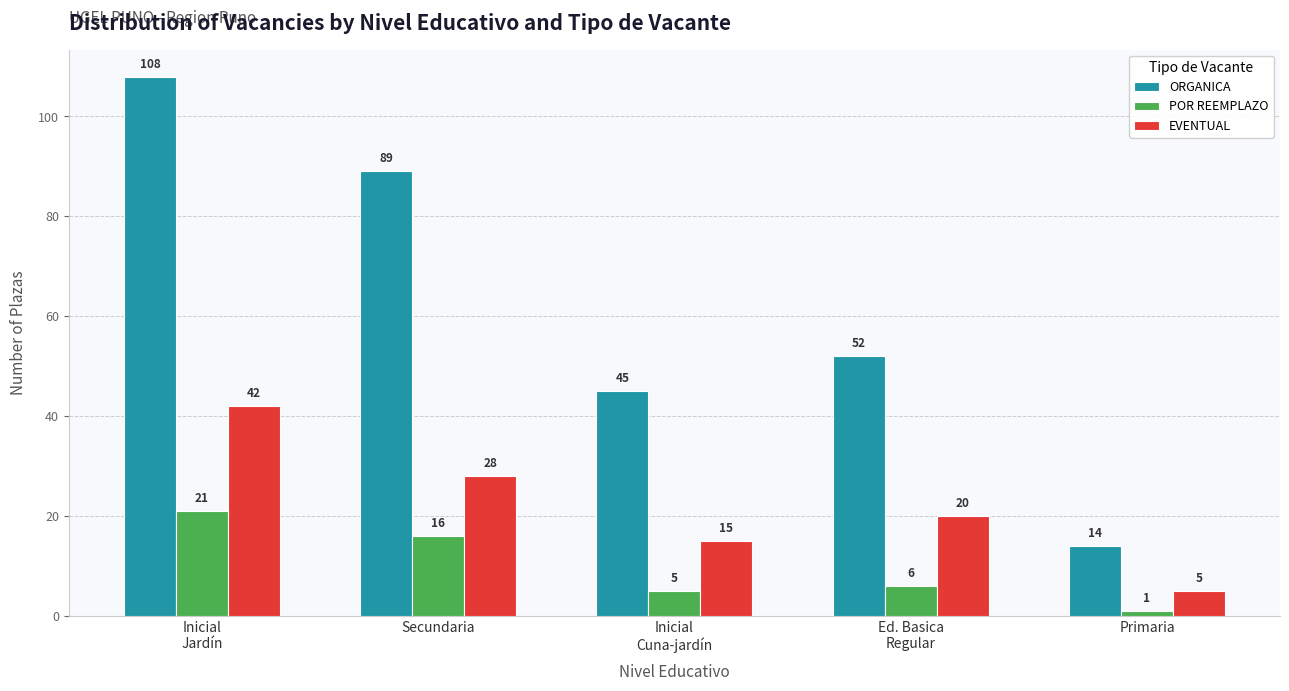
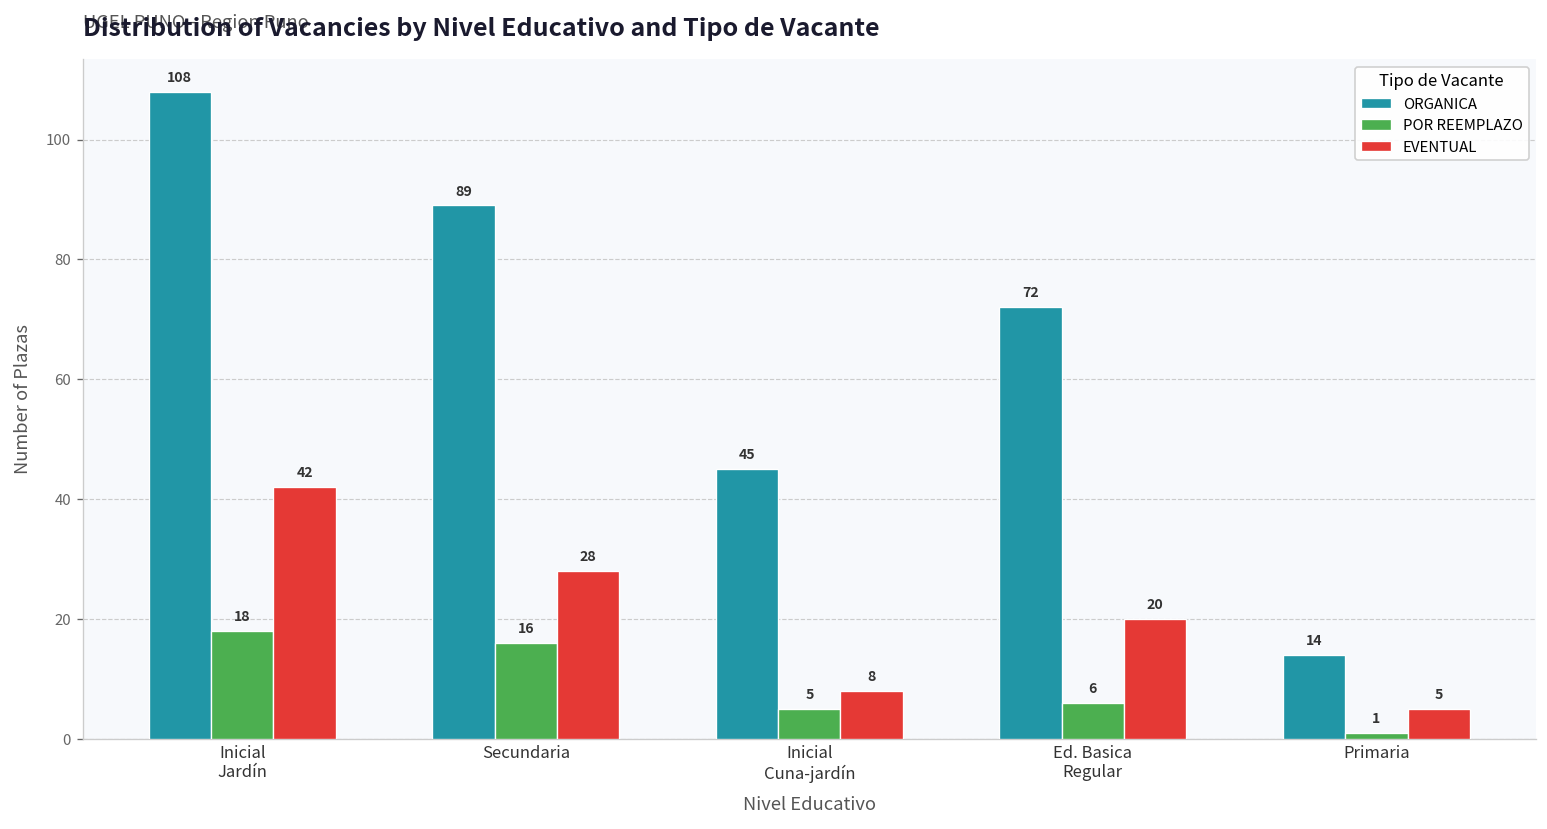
  {
    "ORGANICA": {
      "Inicial Jardín": 108,
      "Secundaria": 89,
      "Inicial Cuna-jardín": 45,
-     "Ed. Basica Regular": 52,
+     "Ed. Basica Regular": 72,
      "Primaria": 14
    },
    "POR REEMPLAZO": {
-     "Inicial Jardín": 21,
+     "Inicial Jardín": 18,
      "Secundaria": 16,
      "Inicial Cuna-jardín": 5,
      "Ed. Basica Regular": 6,
      "Primaria": 1
    },
    "EVENTUAL": {
      "Inicial Jardín": 42,
      "Secundaria": 28,
-     "Inicial Cuna-jardín": 15,
+     "Inicial Cuna-jardín": 8,
      "Ed. Basica Regular": 20,
      "Primaria": 5
    }
  }
